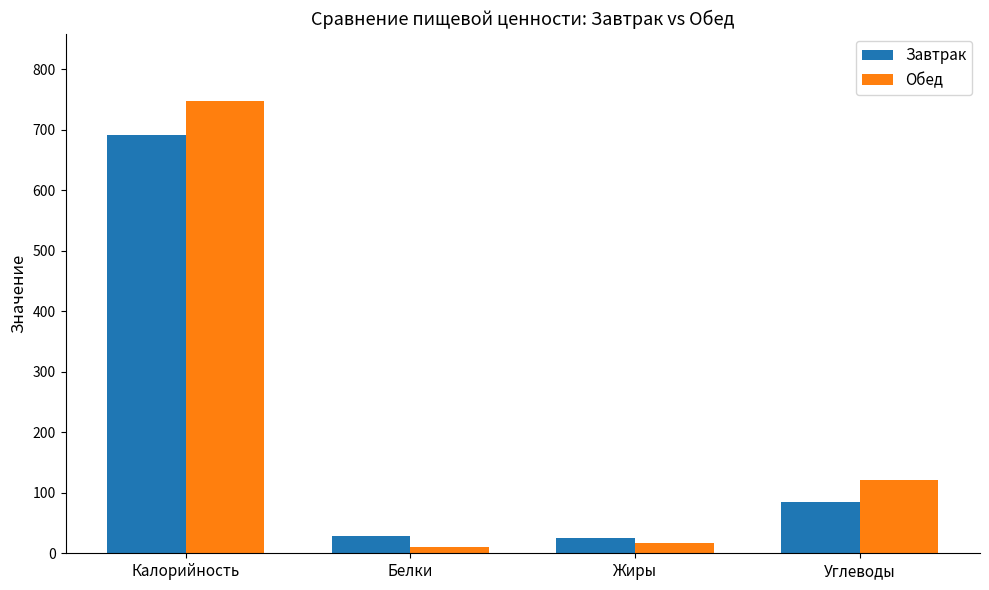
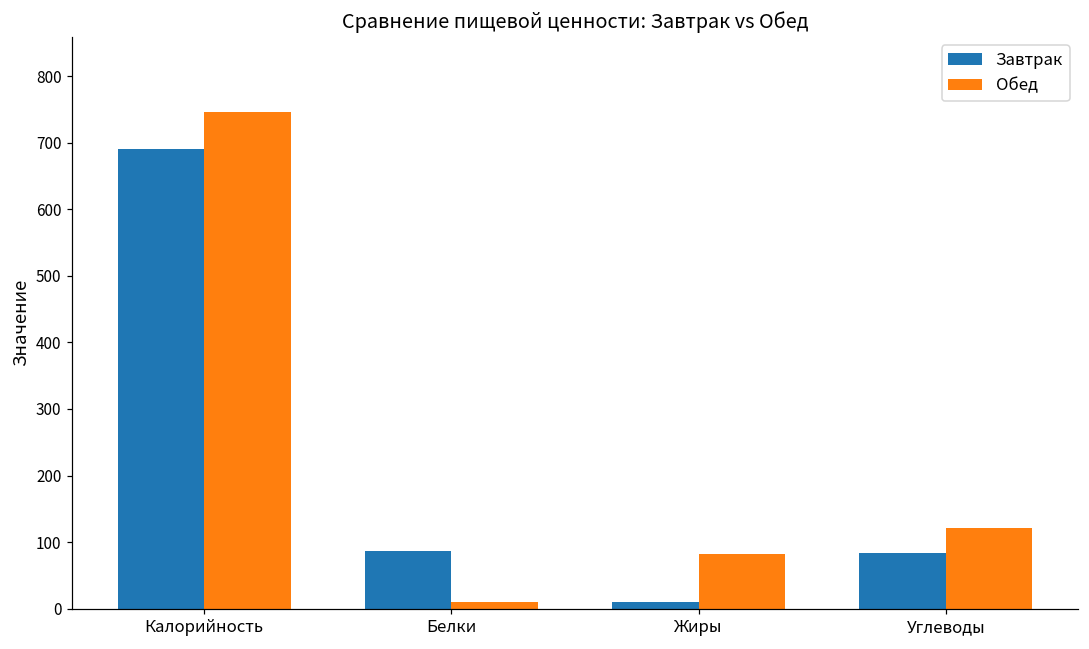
  {
    "Завтрак": {
      "Калорийность": 690,
-     "Белки": 30,
-     "Жиры": 30,
+     "Белки": 90,
+     "Жиры": 10,
      "Углеводы": 80
    },
    "Обед": {
      "Калорийность": 750,
      "Белки": 10,
-     "Жиры": 20,
+     "Жиры": 80,
      "Углеводы": 120
    }
  }
